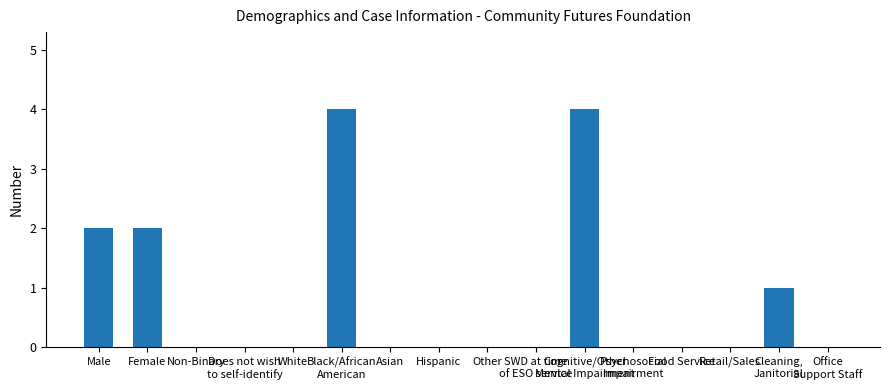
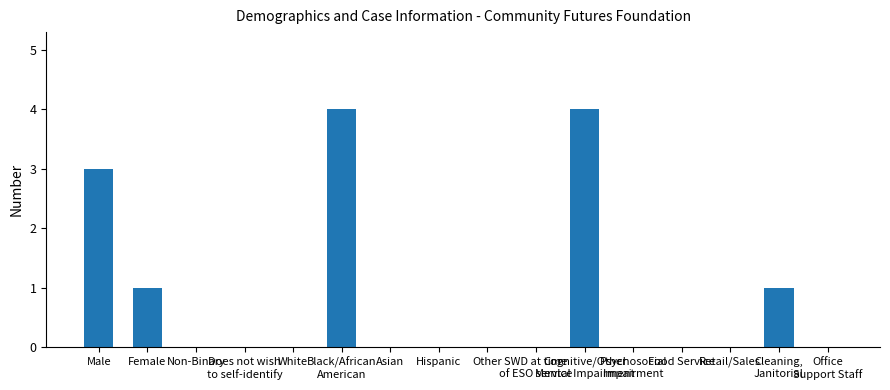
  {
-   "Male": 2,
-   "Female": 2,
+   "Male": 3,
+   "Female": 1,
    "Does not wish to self-identify": 0,
    "White": 0,
    "Black/African American": 4,
    "Asian": 0,
    "Hispanic": 0,
    "Other": 0
  }
